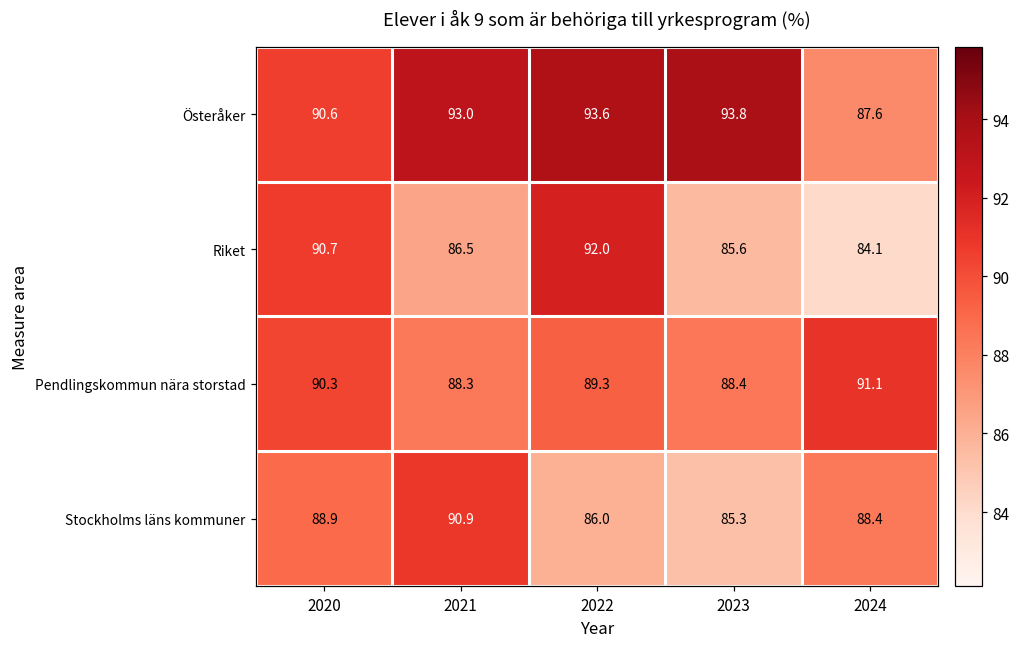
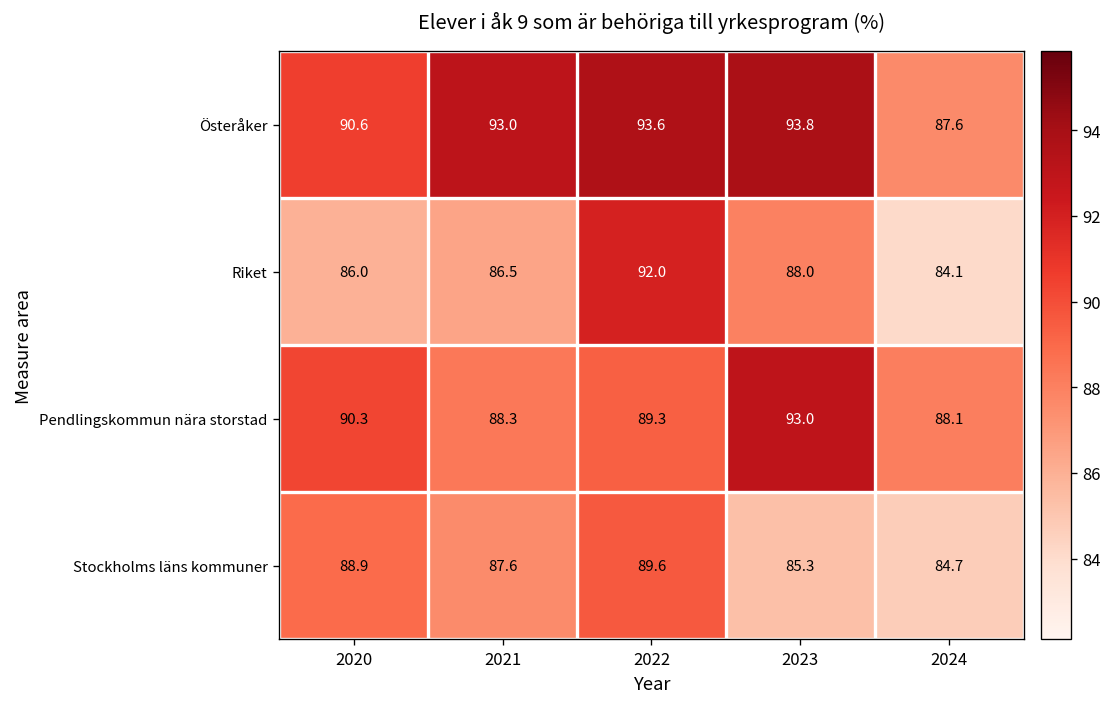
  {
    "Österåker": {
      "2020": 90.6,
      "2021": 93.0,
      "2022": 93.6,
      "2023": 93.8,
      "2024": 87.6
    },
    "Riket": {
-     "2020": 90.7,
+     "2020": 86.0,
      "2021": 86.5,
      "2022": 92.0,
-     "2023": 85.6,
+     "2023": 88.0,
      "2024": 84.1
    },
    "Pendlingskommun nära storstad": {
      "2020": 90.3,
      "2021": 88.3,
      "2022": 89.3,
-     "2023": 88.4,
-     "2024": 91.1
+     "2023": 93.0,
+     "2024": 88.1
    },
    "Stockholms läns kommuner": {
      "2020": 88.9,
-     "2021": 90.9,
-     "2022": 86.0,
+     "2021": 87.6,
+     "2022": 89.6,
      "2023": 85.3,
-     "2024": 88.4
+     "2024": 84.7
    }
  }
